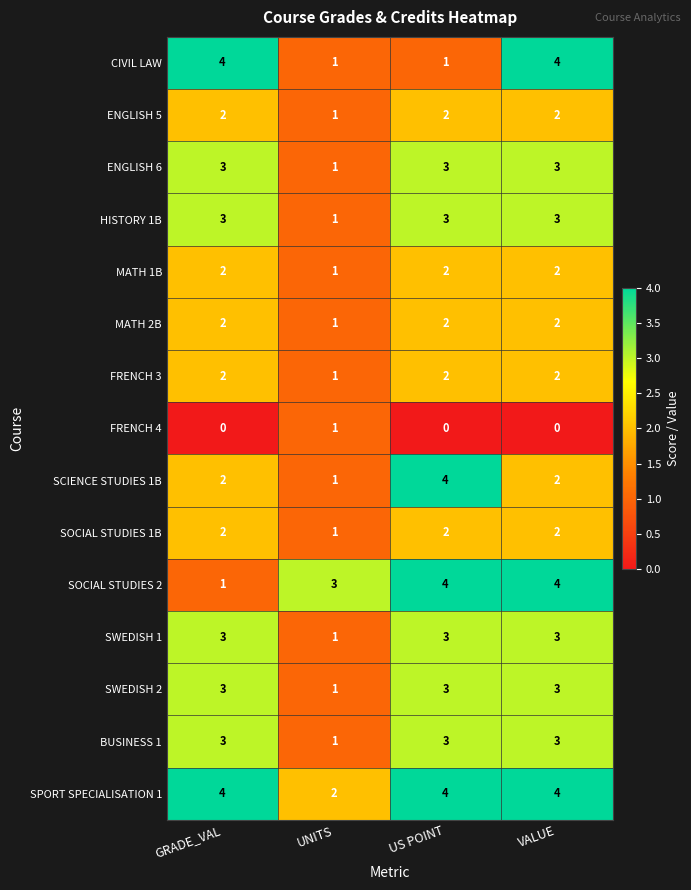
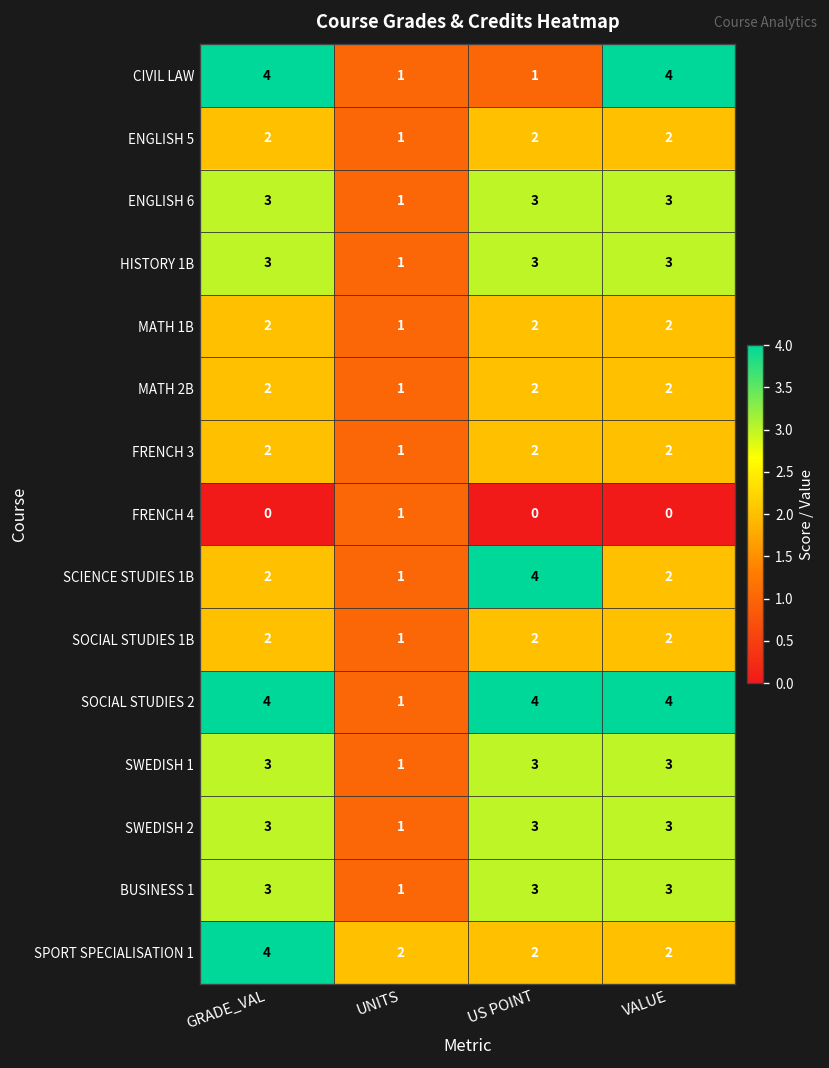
  {
    "CIVIL LAW": {
      "GRADE_VAL": 4,
      "UNITS": 1,
      "US POINT": 1,
      "VALUE": 4
    },
    "ENGLISH 5": {
      "GRADE_VAL": 2,
      "UNITS": 1,
      "US POINT": 2,
      "VALUE": 2
    },
    "ENGLISH 6": {
      "GRADE_VAL": 3,
      "UNITS": 1,
      "US POINT": 3,
      "VALUE": 3
    },
    "HISTORY 1B": {
      "GRADE_VAL": 3,
      "UNITS": 1,
      "US POINT": 3,
      "VALUE": 3
    },
    "MATH 1B": {
      "GRADE_VAL": 2,
      "UNITS": 1,
      "US POINT": 2,
      "VALUE": 2
    },
    "MATH 2B": {
      "GRADE_VAL": 2,
      "UNITS": 1,
      "US POINT": 2,
      "VALUE": 2
    },
    "FRENCH 3": {
      "GRADE_VAL": 2,
      "UNITS": 1,
      "US POINT": 2,
      "VALUE": 2
    },
    "FRENCH 4": {
      "GRADE_VAL": 0,
      "UNITS": 1,
      "US POINT": 0,
      "VALUE": 0
    },
    "SCIENCE STUDIES 1B": {
      "GRADE_VAL": 2,
      "UNITS": 1,
      "US POINT": 4,
      "VALUE": 2
    },
    "SOCIAL STUDIES 1B": {
      "GRADE_VAL": 2,
      "UNITS": 1,
      "US POINT": 2,
      "VALUE": 2
    },
    "SOCIAL STUDIES 2": {
-     "GRADE_VAL": 1,
-     "UNITS": 3,
+     "GRADE_VAL": 4,
+     "UNITS": 1,
      "US POINT": 4,
      "VALUE": 4
    },
    "SWEDISH 1": {
      "GRADE_VAL": 3,
      "UNITS": 1,
      "US POINT": 3,
      "VALUE": 3
    },
    "SWEDISH 2": {
      "GRADE_VAL": 3,
      "UNITS": 1,
      "US POINT": 3,
      "VALUE": 3
    },
    "BUSINESS 1": {
      "GRADE_VAL": 3,
      "UNITS": 1,
      "US POINT": 3,
      "VALUE": 3
    },
    "SPORT SPECIALISATION 1": {
      "GRADE_VAL": 4,
      "UNITS": 2,
-     "US POINT": 4,
-     "VALUE": 4
+     "US POINT": 2,
+     "VALUE": 2
    }
  }
